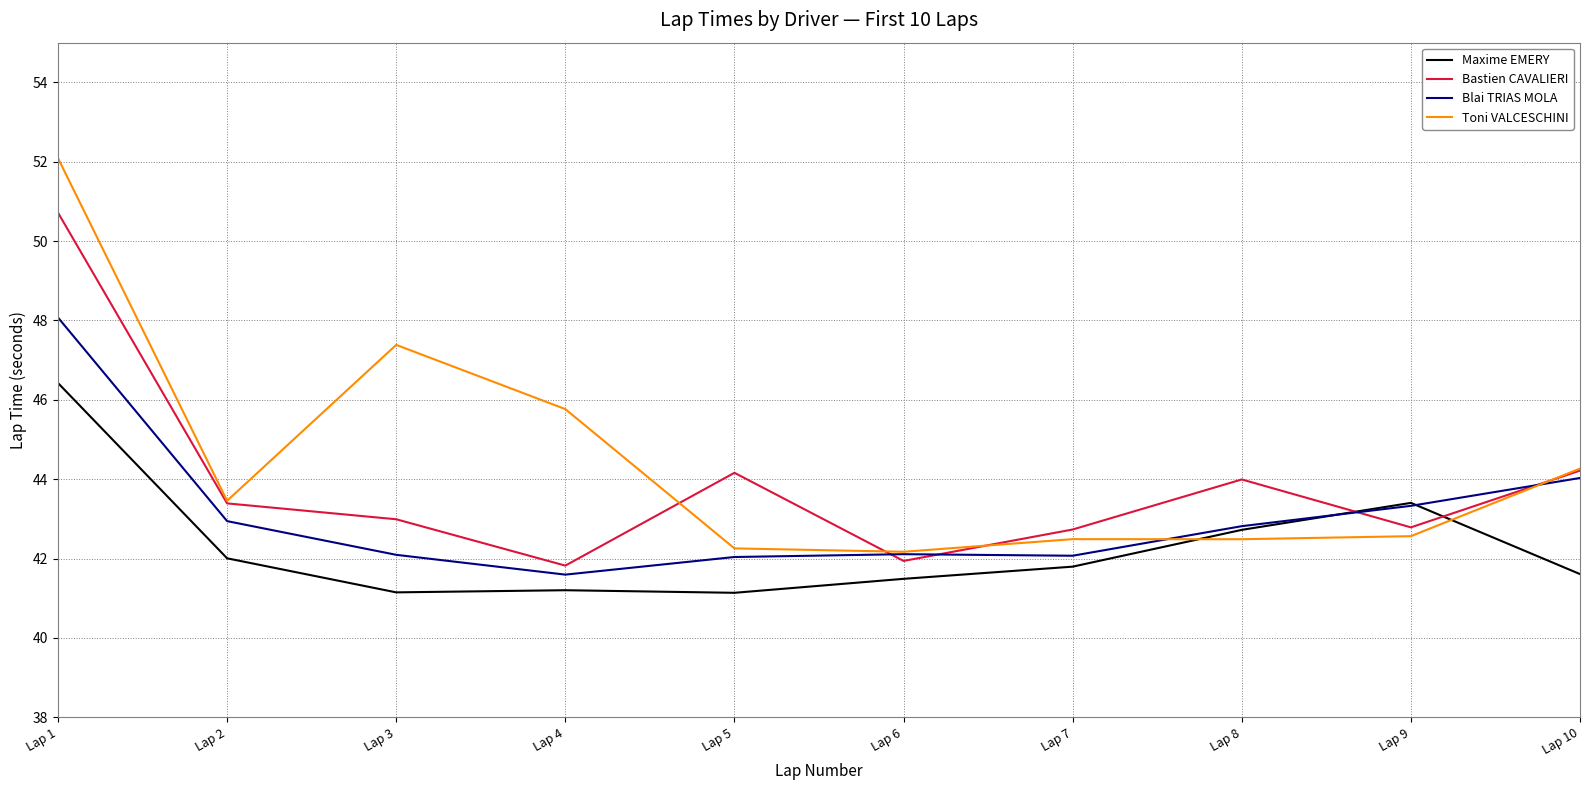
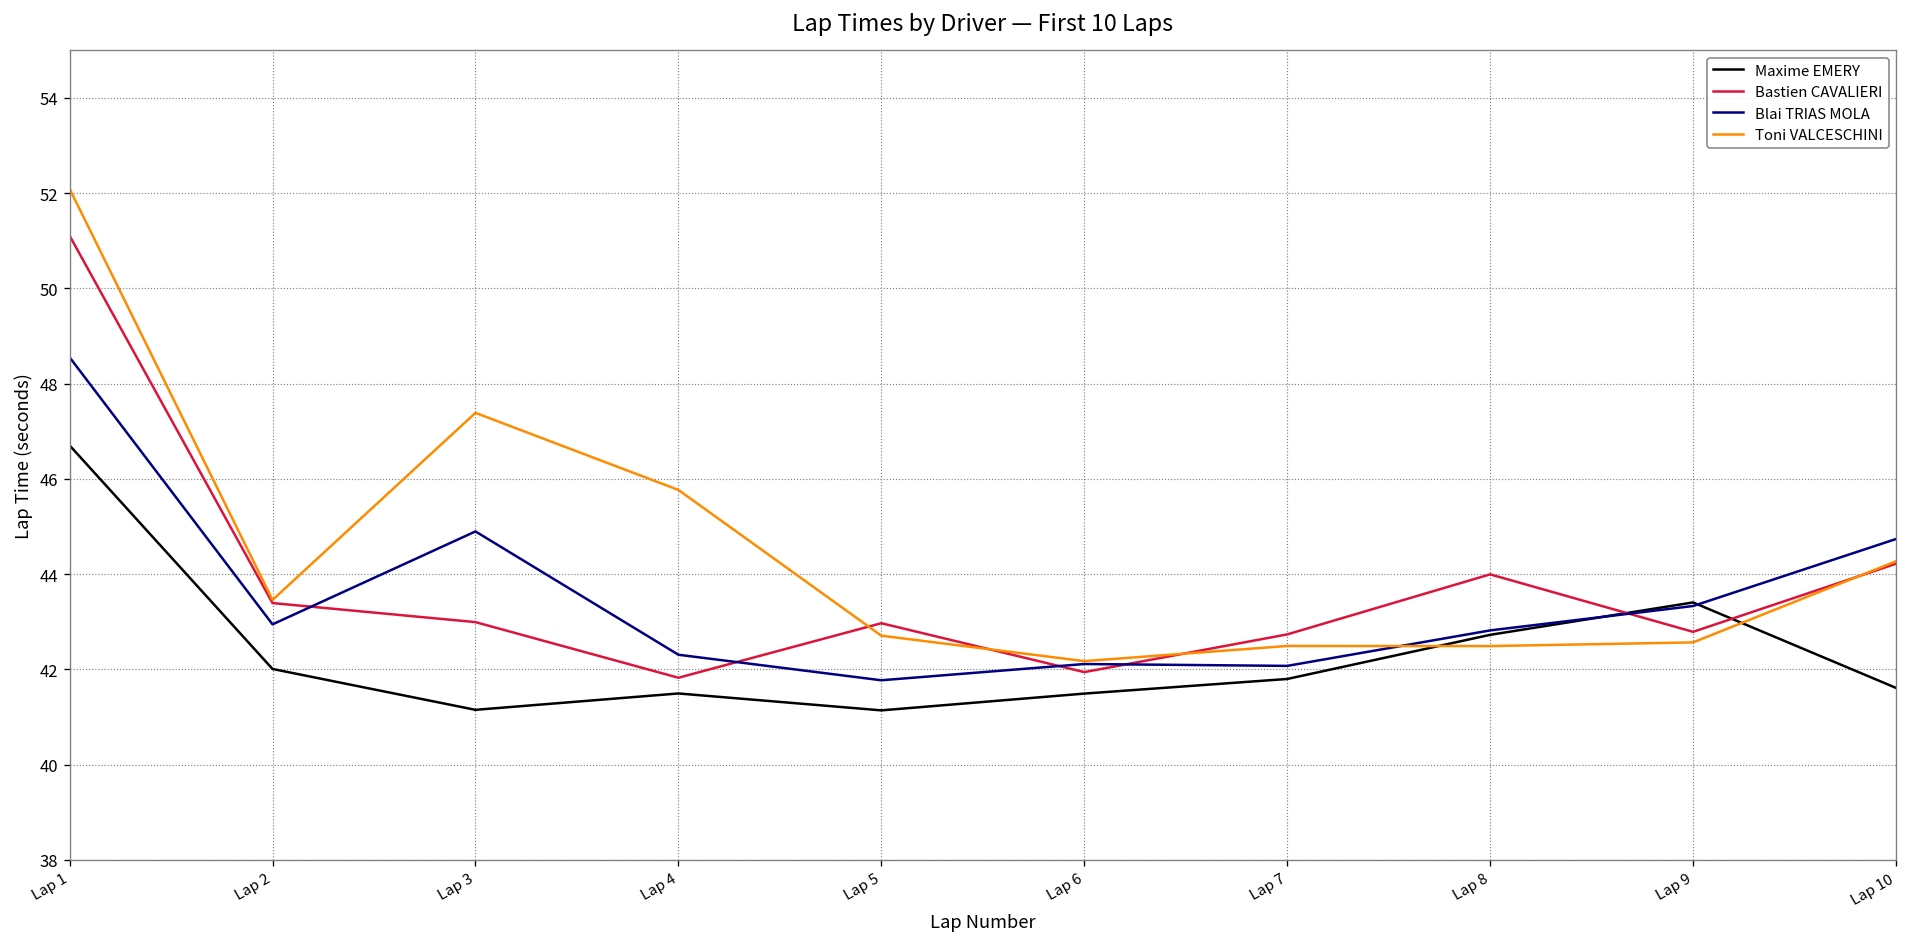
  {
    "Maxime EMERY": {
-     "Lap 1": 46.4,
+     "Lap 1": 46.7,
      "Lap 2": 42.0,
      "Lap 3": 41.1,
-     "Lap 4": 41.2,
+     "Lap 4": 41.5,
      "Lap 5": 41.1,
      "Lap 6": 41.5,
      "Lap 7": 41.8,
      "Lap 8": 42.7,
      "Lap 9": 43.4,
      "Lap 10": 41.6
    },
    "Bastien CAVALIERI": {
-     "Lap 1": 50.7,
+     "Lap 1": 51.1,
      "Lap 2": 43.4,
      "Lap 3": 43.0,
      "Lap 4": 41.8,
-     "Lap 5": 44.2,
+     "Lap 5": 43.0,
      "Lap 6": 41.9,
      "Lap 7": 42.7,
      "Lap 8": 44.0,
      "Lap 9": 42.8
    },
    "Blai TRIAS MOLA": {
-     "Lap 1": 48.1,
+     "Lap 1": 48.6,
      "Lap 2": 42.9,
-     "Lap 3": 42.1,
-     "Lap 4": 41.6,
-     "Lap 5": 42.0,
+     "Lap 3": 44.9,
+     "Lap 4": 42.3,
+     "Lap 5": 41.8,
      "Lap 7": 42.1,
      "Lap 8": 42.8,
      "Lap 9": 43.3,
-     "Lap 10": 44.0
+     "Lap 10": 44.7
    },
    "Toni VALCESCHINI": {
      "Lap 1": 52.1,
      "Lap 2": 43.5,
      "Lap 3": 47.4,
      "Lap 4": 45.8,
-     "Lap 5": 42.3,
+     "Lap 5": 42.7,
      "Lap 7": 42.5,
      "Lap 8": 42.5,
      "Lap 9": 42.6
    }
  }
